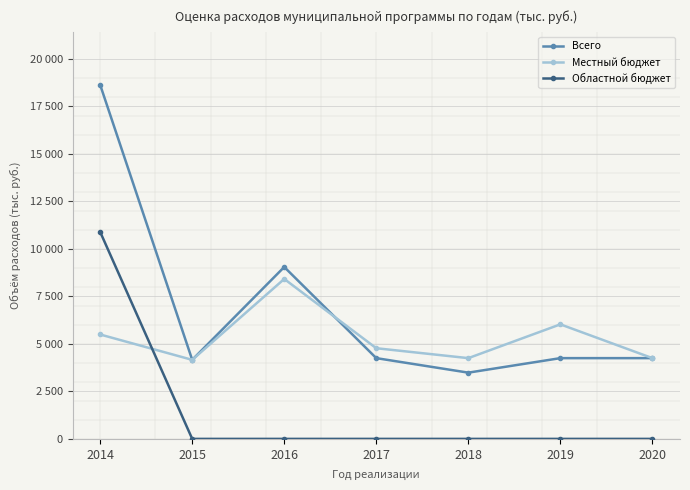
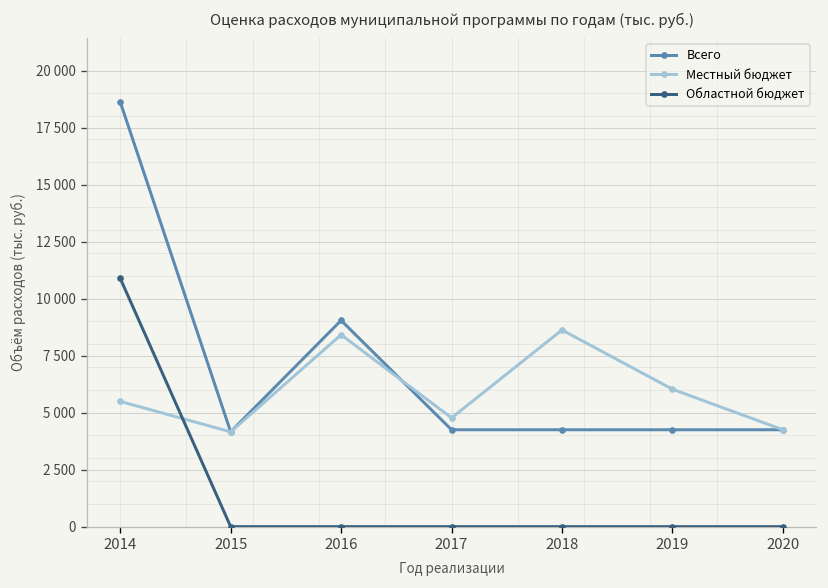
  {
    "Всего": {
      "2014": 18600,
      "2016": 9000,
      "2017": 4300,
-     "2018": 3500,
+     "2018": 4300,
      "2019": 4300
    },
    "Местный бюджет": {
      "2014": 5500,
      "2016": 8400,
      "2017": 4800,
-     "2018": 4300,
+     "2018": 8600,
      "2019": 6000
    },
    "Областной бюджет": {
      "2014": 10900,
      "2015": 0,
      "2016": 0,
      "2017": 0,
      "2018": 0,
      "2019": 0,
      "2020": 0
    }
  }
